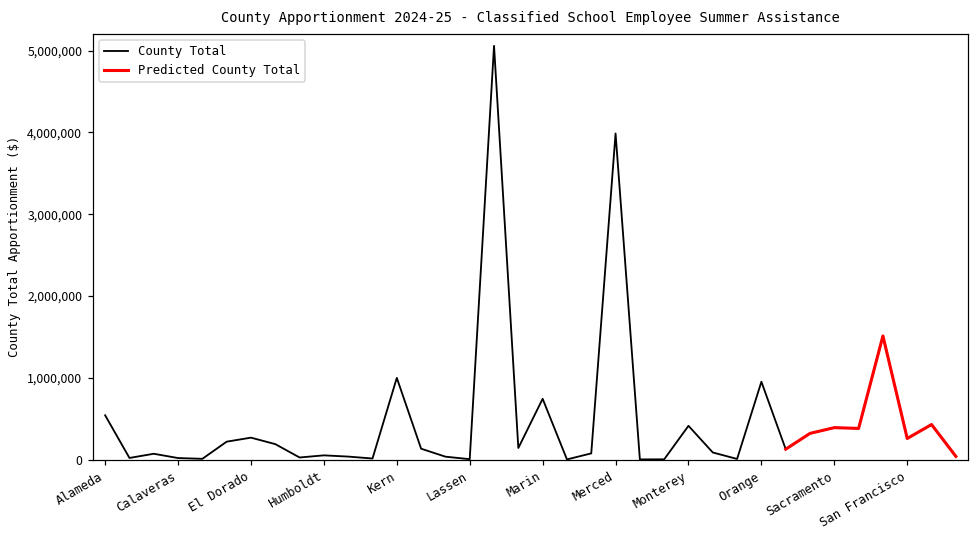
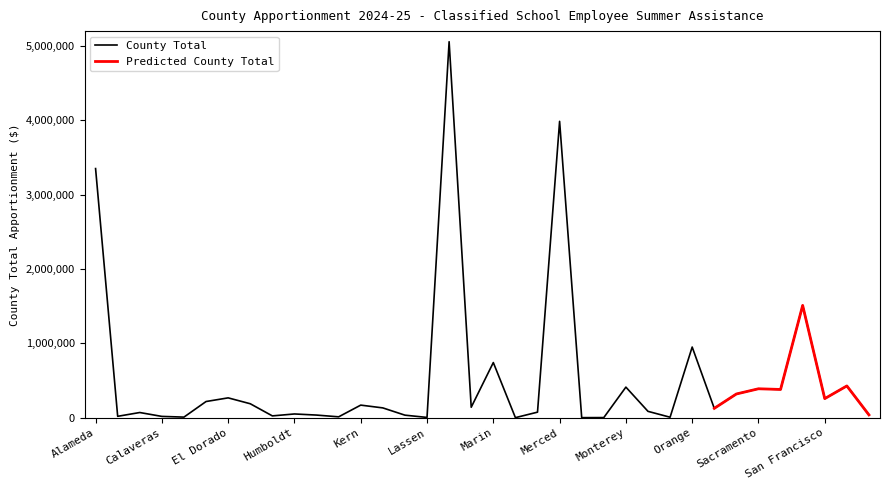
  {
    "County Total": {
-     "Alameda": "500,000",
+     "Alameda": "3,400,000",
      "Calaveras": "0",
      "El Dorado": "300,000",
      "Humboldt": "100,000",
-     "Kern": "1,000,000",
+     "Kern": "200,000",
      "Lassen": "0",
      "Marin": "700,000",
      "Merced": "4,000,000",
      "Monterey": "400,000",
      "Orange": "1,000,000"
    }
  }
